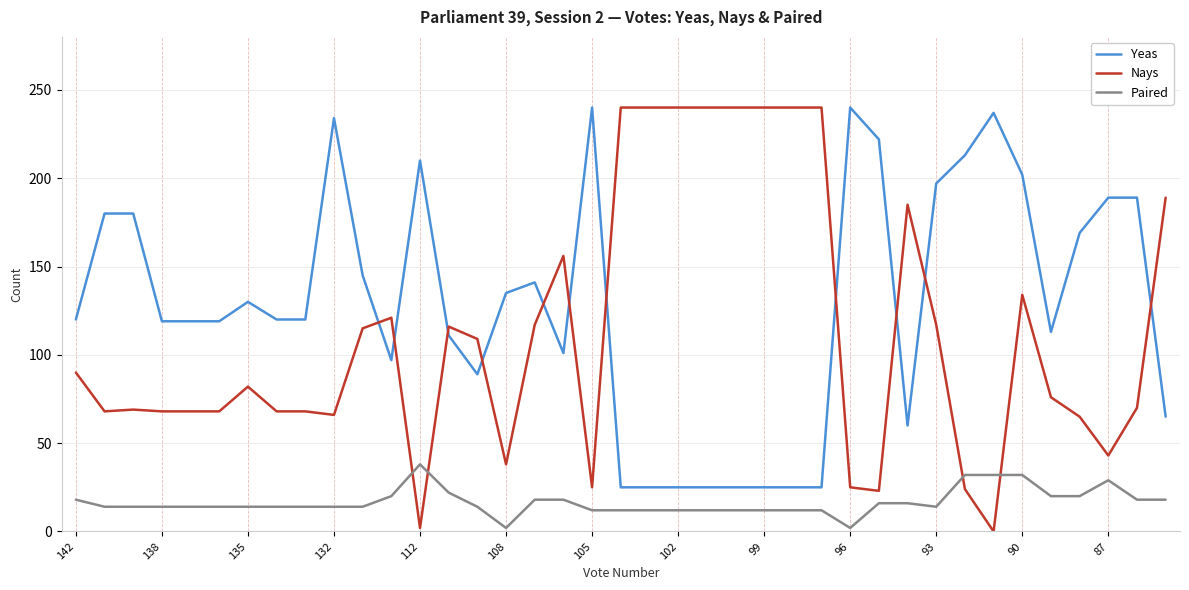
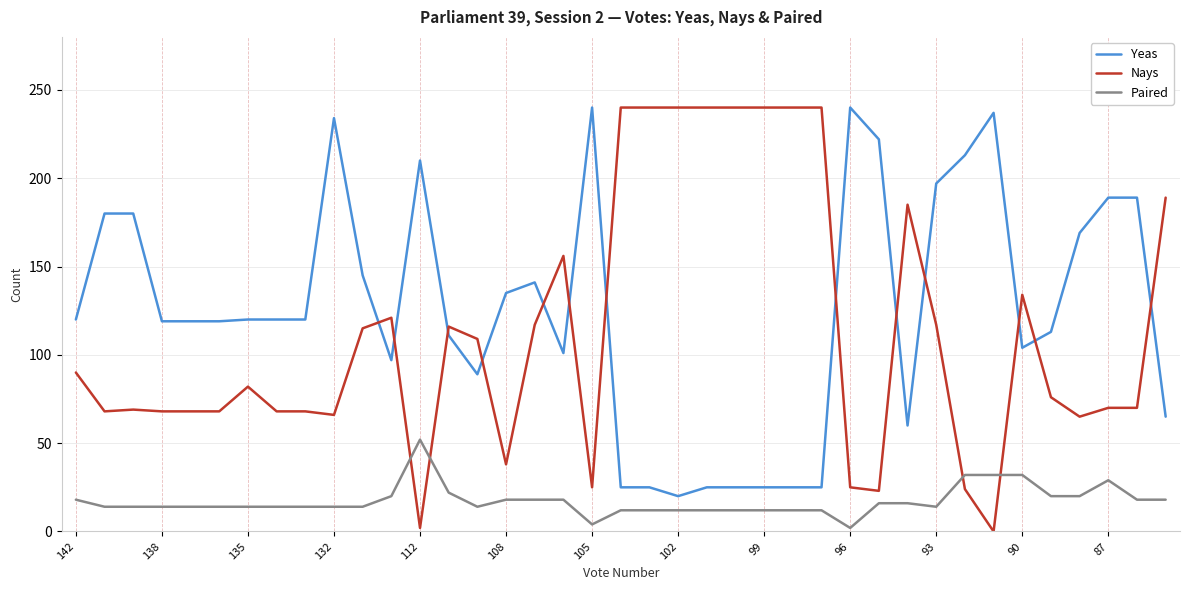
  {
    "Yeas": {
      "142": 120,
      "138": 119,
-     "135": 130,
+     "135": 120,
      "132": 234,
      "112": 210,
      "108": 135,
      "105": 240,
-     "102": 25,
+     "102": 20,
      "99": 25,
      "96": 240,
      "93": 197,
-     "90": 202,
+     "90": 104,
      "87": 189
    },
    "Nays": {
      "142": 90,
      "138": 68,
      "135": 82,
      "132": 66,
      "112": 2,
      "108": 38,
      "105": 25,
      "102": 240,
      "99": 240,
      "96": 25,
      "93": 117,
      "90": 134,
-     "87": 43
+     "87": 70
    },
    "Paired": {
      "142": 18,
      "138": 14,
      "135": 14,
      "132": 14,
-     "112": 38,
-     "108": 2,
-     "105": 12,
+     "112": 52,
+     "108": 18,
+     "105": 4,
      "102": 12,
      "99": 12,
      "96": 2,
      "93": 14,
      "90": 32,
      "87": 29
    }
  }
